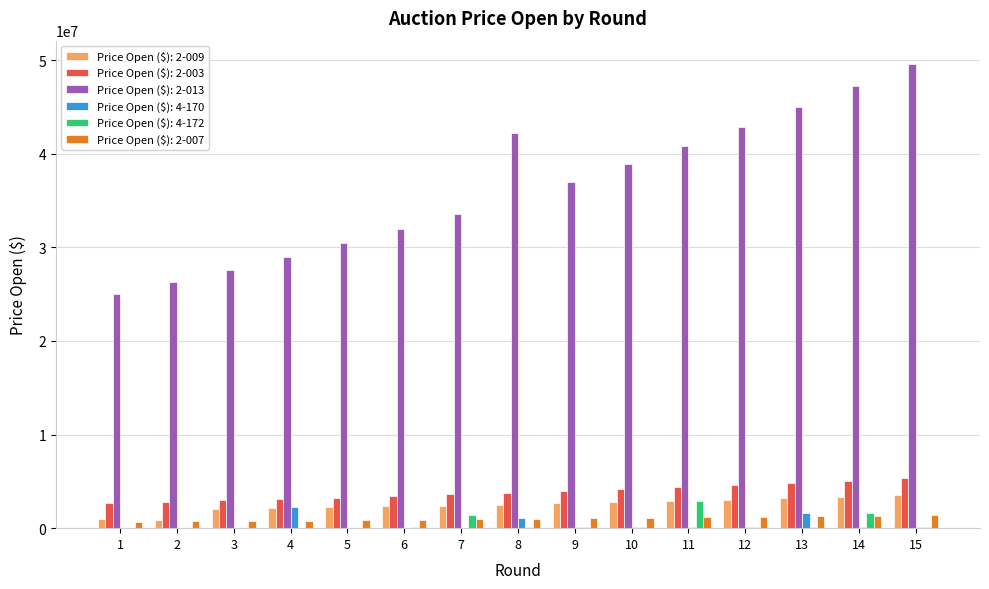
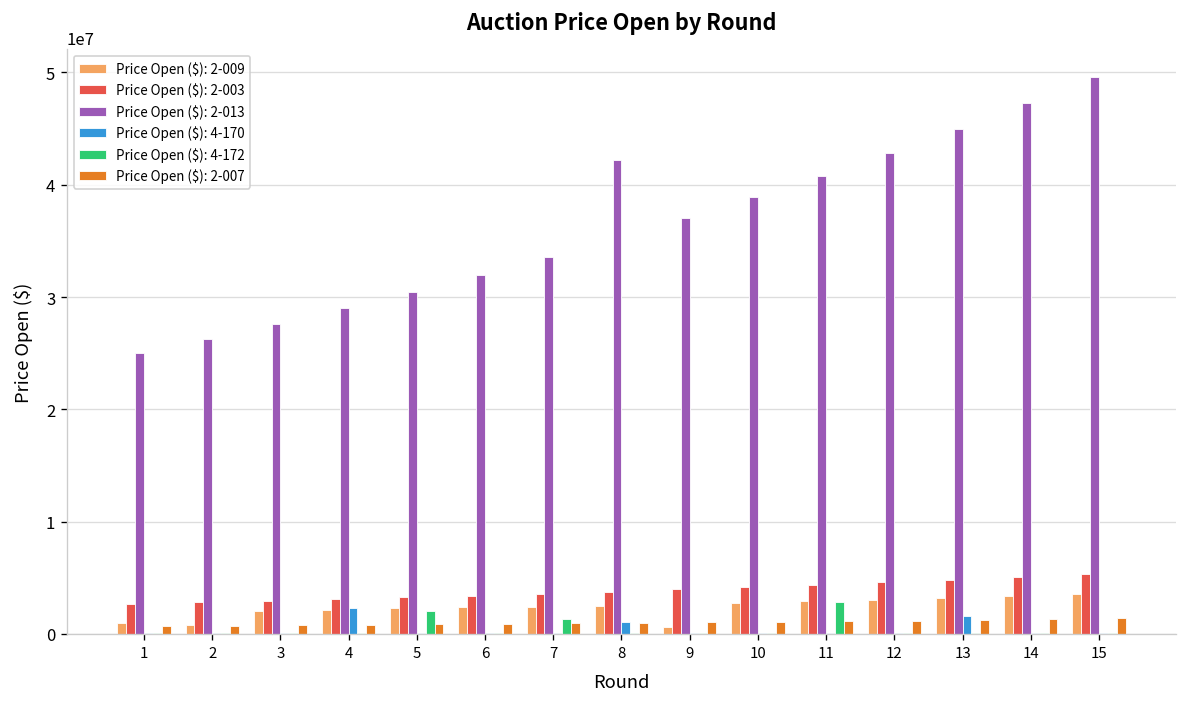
  {
    "Price Open ($): 2-009": {
      "1": 1000000,
      "2": 1000000,
      "3": 2000000,
      "4": 2000000,
      "5": 2000000,
      "6": 2000000,
      "7": 2000000,
      "8": 3000000,
-     "9": 3000000,
+     "9": 1000000,
      "10": 3000000,
      "11": 3000000,
      "12": 3000000,
      "13": 3000000,
      "14": 3000000,
      "15": 4000000
    },
    "Price Open ($): 2-013": {
      "1": 25000000,
      "2": 26000000,
      "3": 28000000,
      "4": 29000000,
      "5": 30000000,
      "6": 32000000,
      "7": 34000000,
      "8": 42000000,
      "9": 37000000,
      "10": 39000000,
      "11": 41000000,
      "12": 43000000,
      "13": 45000000,
      "14": 47000000,
      "15": 50000000
    },
    "Price Open ($): 4-170": {
      "4": 2000000,
      "8": 1000000,
      "13": 2000000
    },
    "Price Open ($): 4-172": {
-     "5": 0,
+     "5": 2000000,
      "7": 1000000,
      "11": 3000000,
-     "14": 2000000
+     "14": 0
    }
  }
